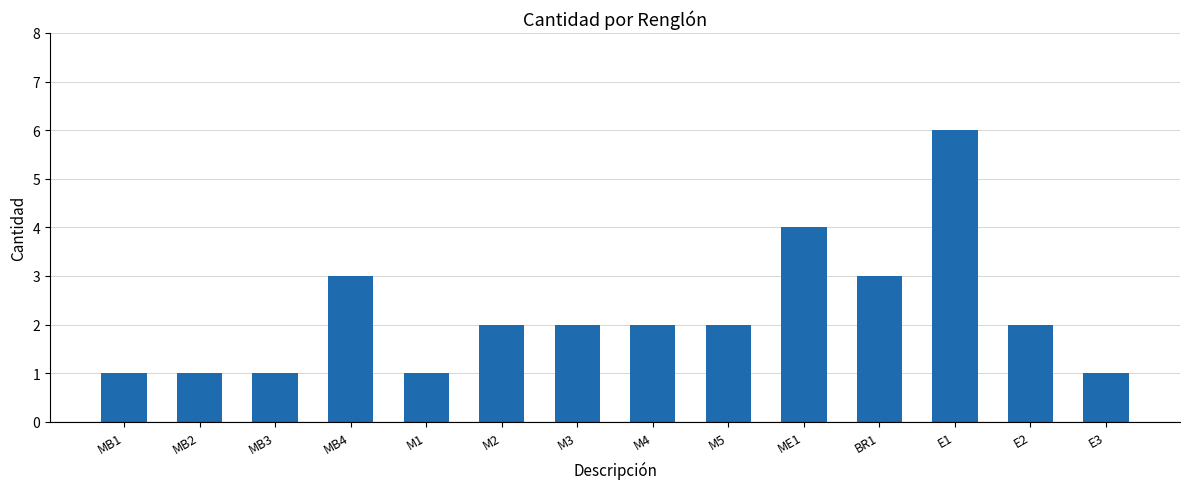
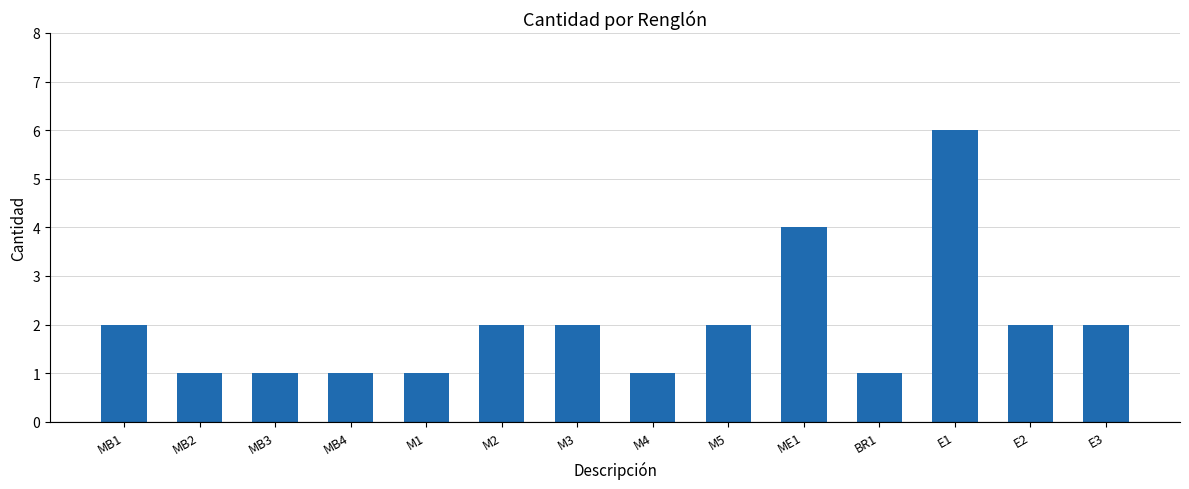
  {
-   "MB1": 1,
+   "MB1": 2,
    "MB2": 1,
    "MB3": 1,
-   "MB4": 3,
+   "MB4": 1,
    "M1": 1,
    "M2": 2,
    "M3": 2,
-   "M4": 2,
+   "M4": 1,
    "M5": 2,
    "ME1": 4,
-   "BR1": 3,
+   "BR1": 1,
    "E1": 6,
    "E2": 2,
-   "E3": 1
+   "E3": 2
  }
